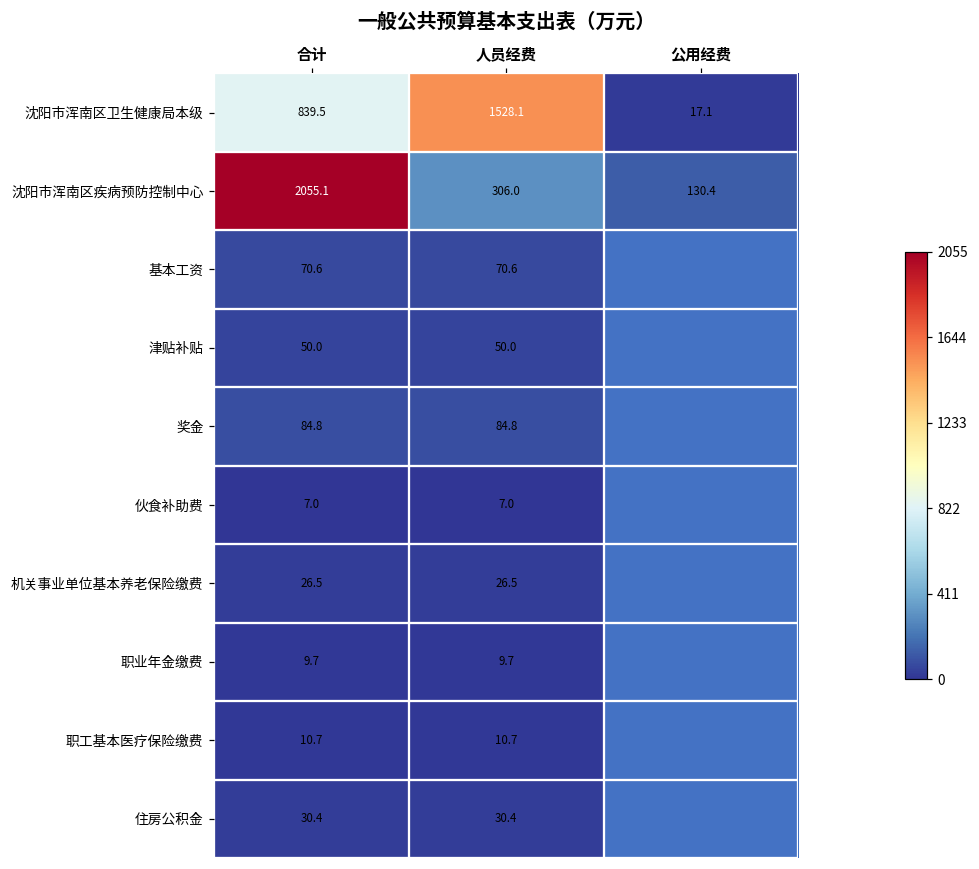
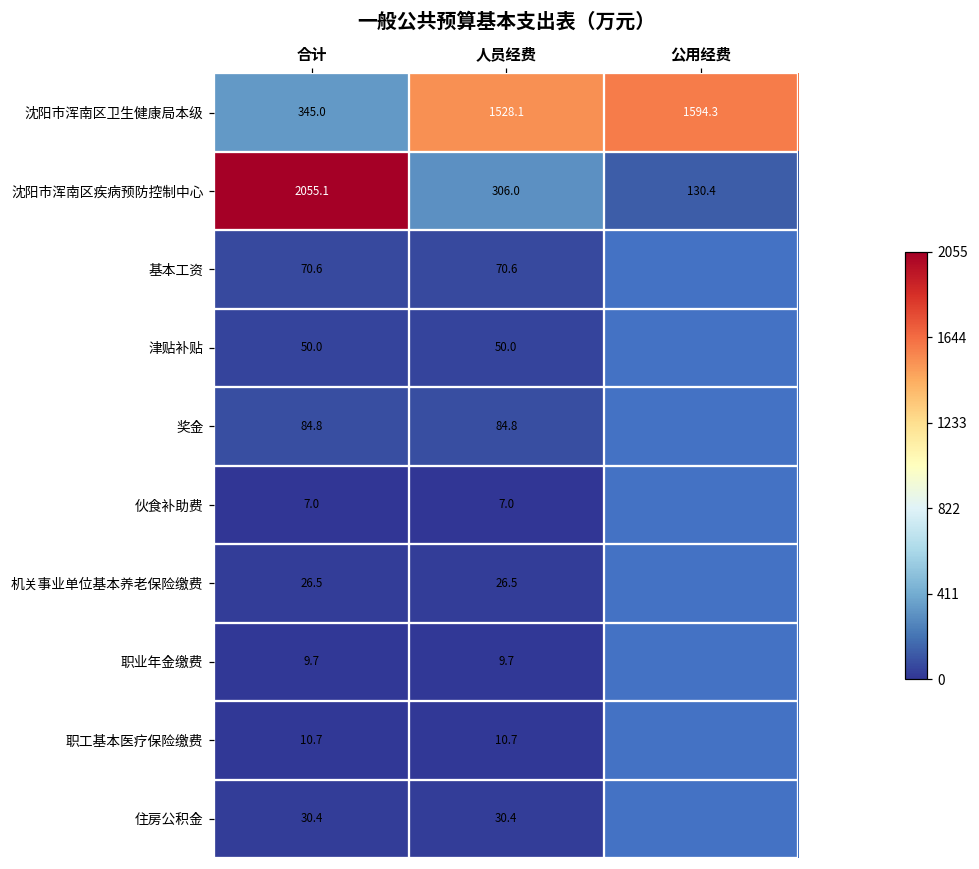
  {
    "沈阳市浑南区卫生健康局本级": {
-     "合计": 839.5,
+     "合计": 345.0,
      "人员经费": 1528.1,
-     "公用经费": 17.1
+     "公用经费": 1594.3
    },
    "沈阳市浑南区疾病预防控制中心": {
      "合计": 2055.1,
      "人员经费": 306.0,
      "公用经费": 130.4
    },
    "基本工资": {
      "合计": 70.6,
      "人员经费": 70.6
    },
    "津贴补贴": {
      "合计": 50.0,
      "人员经费": 50.0
    },
    "奖金": {
      "合计": 84.8,
      "人员经费": 84.8
    },
    "伙食补助费": {
      "合计": 7.0,
      "人员经费": 7.0
    },
    "机关事业单位基本养老保险缴费": {
      "合计": 26.5,
      "人员经费": 26.5
    },
    "职业年金缴费": {
      "合计": 9.7,
      "人员经费": 9.7
    },
    "职工基本医疗保险缴费": {
      "合计": 10.7,
      "人员经费": 10.7
    },
    "住房公积金": {
      "合计": 30.4,
      "人员经费": 30.4
    }
  }
